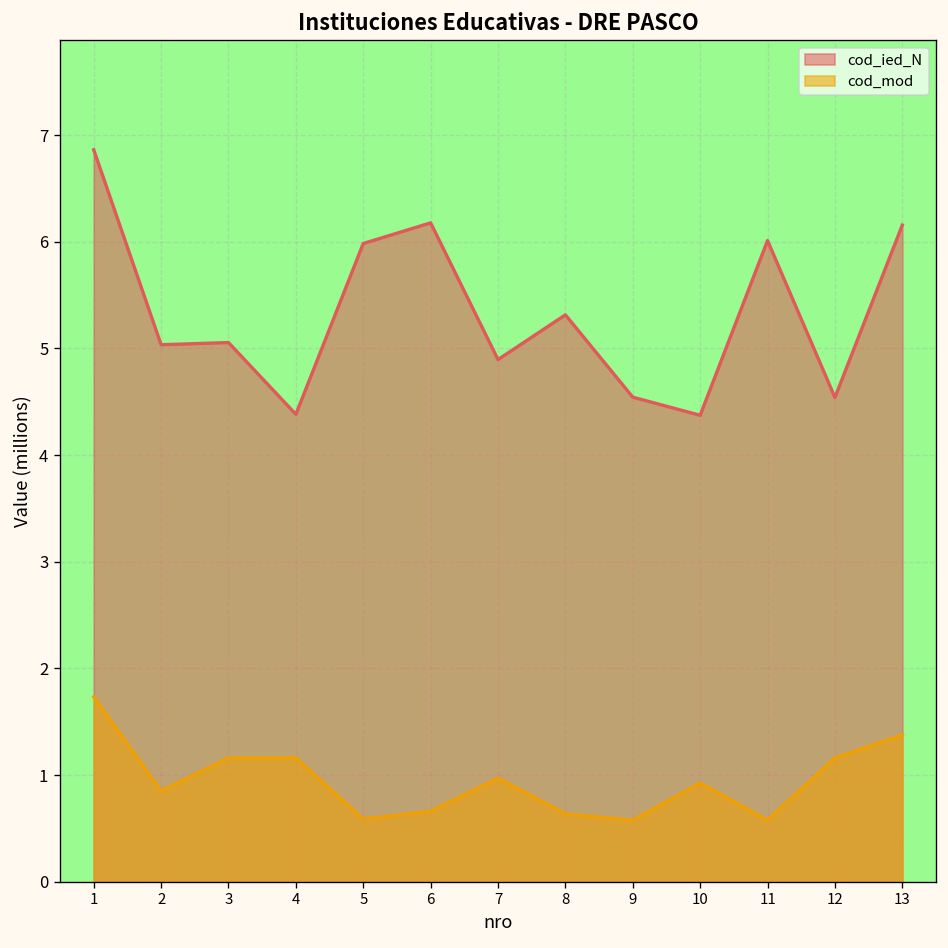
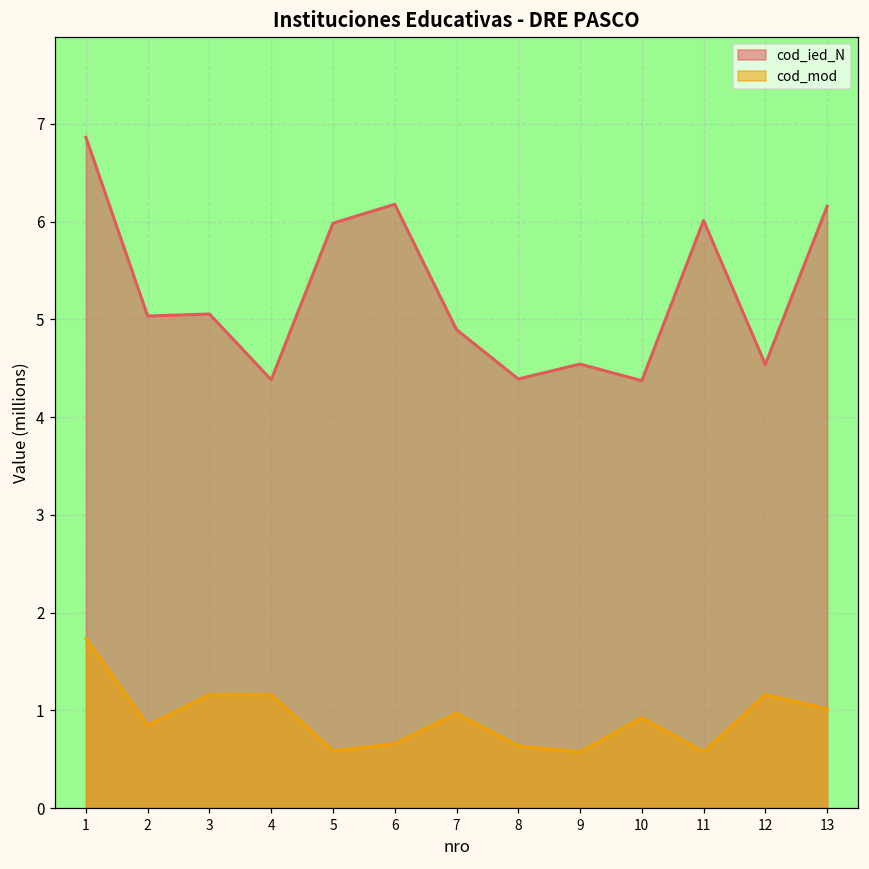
  {
    "cod_ied_N": {
      "1": 6.9,
      "2": 5.0,
      "3": 5.1,
      "4": 4.4,
      "5": 6.0,
      "6": 6.2,
      "7": 4.9,
-     "8": 5.3,
+     "8": 4.4,
      "9": 4.5,
      "10": 4.4,
      "11": 6.0,
      "12": 4.5,
      "13": 6.2
    },
    "cod_mod": {
      "1": 1.7,
      "2": 0.8,
      "3": 1.2,
      "4": 1.2,
      "5": 0.6,
      "6": 0.7,
      "7": 1.0,
      "8": 0.6,
      "9": 0.6,
      "10": 0.9,
      "11": 0.6,
      "12": 1.2,
-     "13": 1.4
+     "13": 1.0
    }
  }
